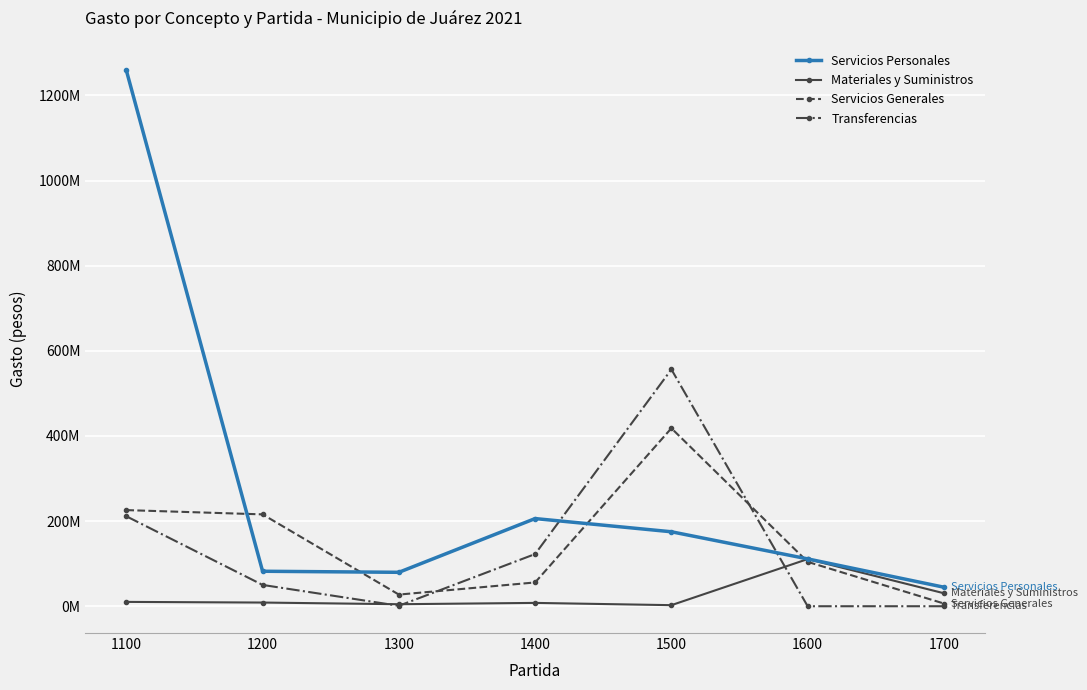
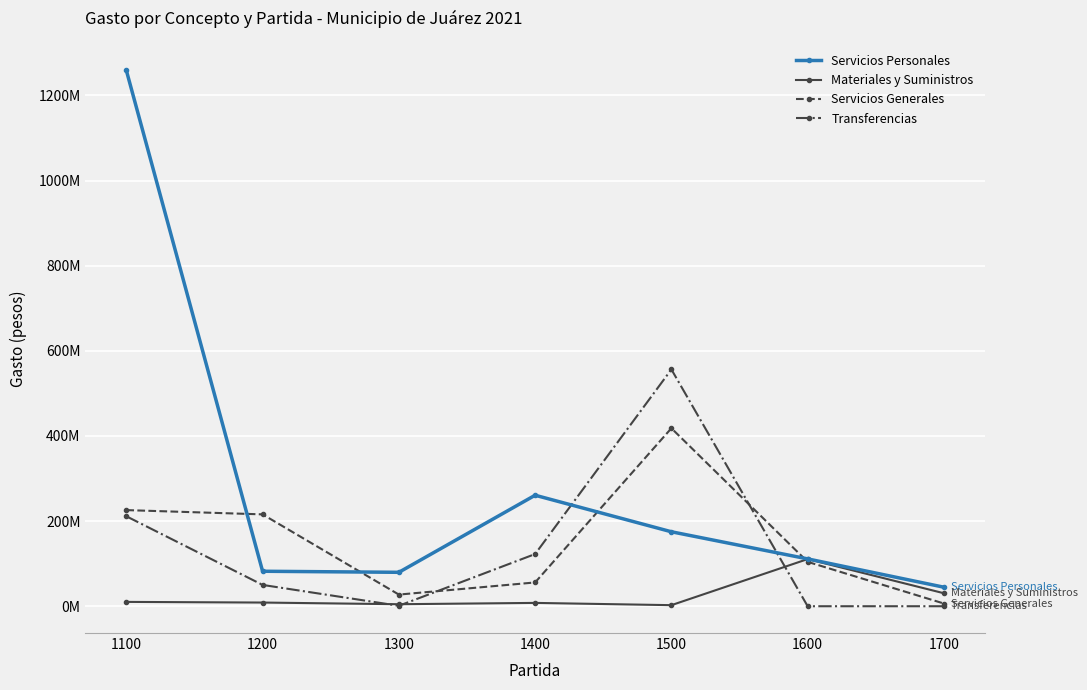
  {
    "Servicios Personales": {
      "1100": 1260000000,
      "1200": 80000000,
      "1300": 80000000,
-     "1400": 210000000,
+     "1400": 260000000,
      "1500": 170000000,
      "1700": 40000000
    }
  }
